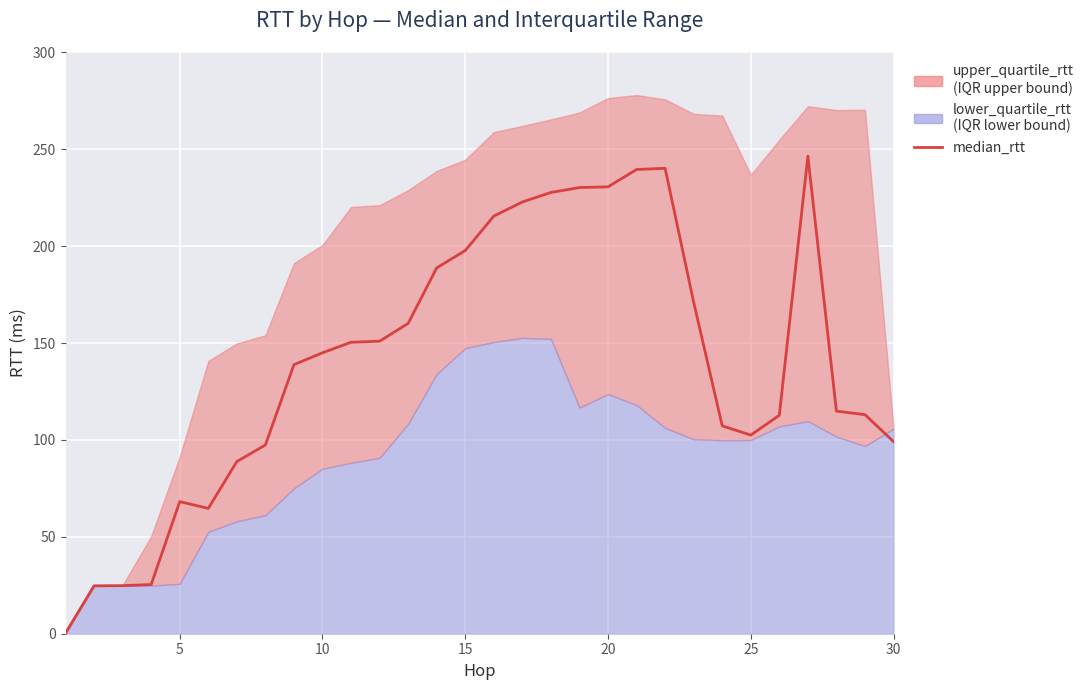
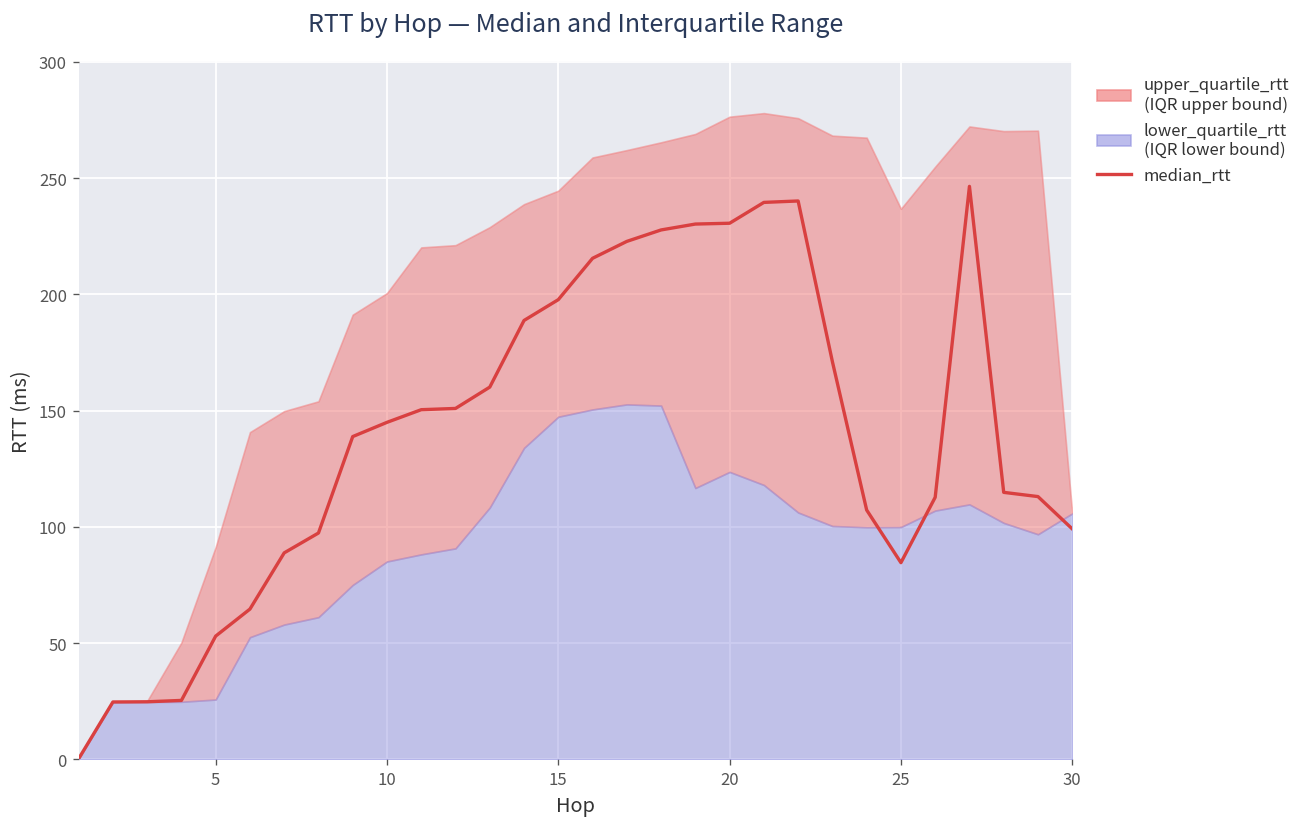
  {
    "median_rtt": {
-     "5": 68,
+     "5": 53,
      "10": 145,
      "15": 198,
      "20": 231,
-     "25": 102,
+     "25": 85,
      "30": 99
    }
  }
